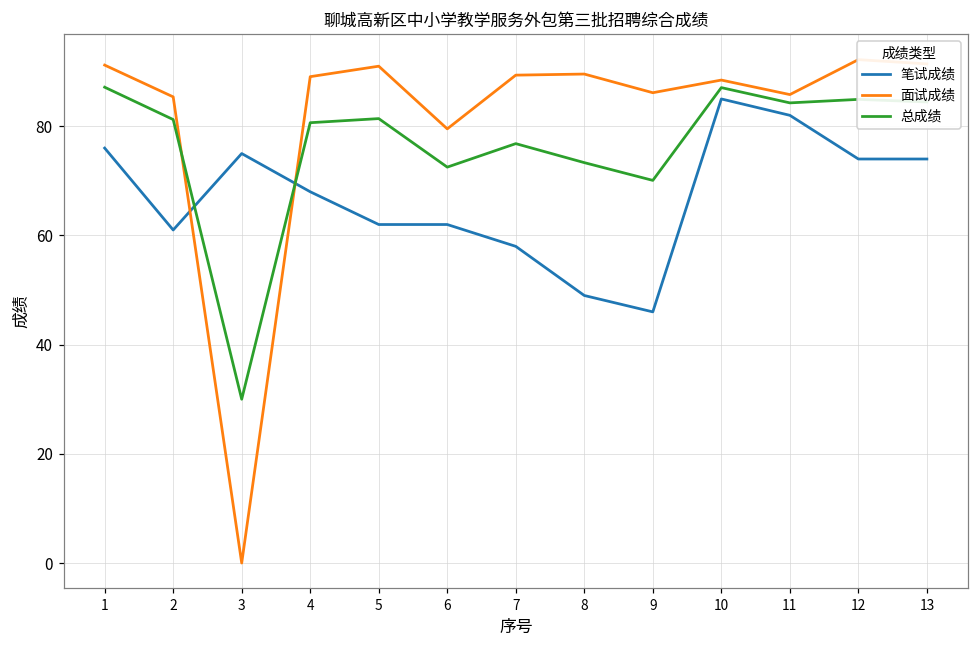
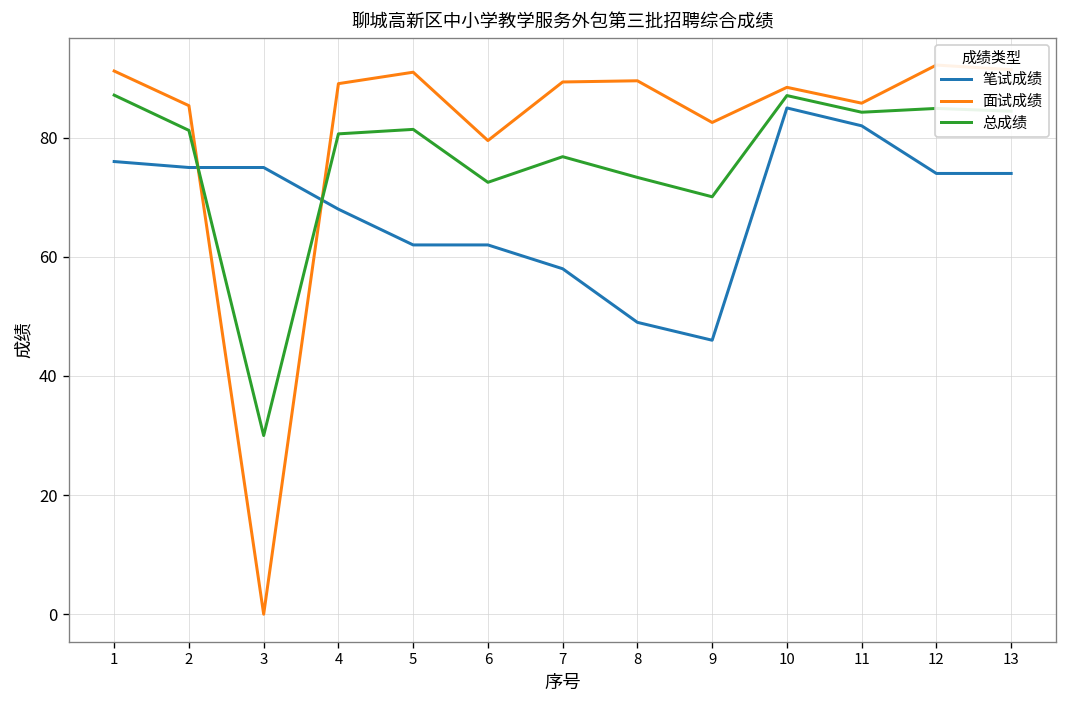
  {
    "笔试成绩": {
      "1": 76,
-     "2": 61,
+     "2": 75,
      "3": 75,
      "4": 68,
      "5": 62,
      "6": 62,
      "7": 58,
      "8": 49,
      "9": 46,
      "10": 85,
      "11": 82,
      "12": 74,
      "13": 74
    },
    "面试成绩": {
      "1": 91,
      "2": 85,
      "3": 0,
      "4": 89,
      "5": 91,
      "6": 80,
      "7": 89,
      "8": 90,
-     "9": 86,
+     "9": 83,
      "10": 88,
      "11": 86
    },
    "总成绩": {
      "1": 87,
      "2": 81,
      "3": 30,
      "4": 81,
      "5": 81,
      "6": 73,
      "7": 77,
      "8": 73,
      "9": 70,
      "10": 87,
      "11": 84
    }
  }
